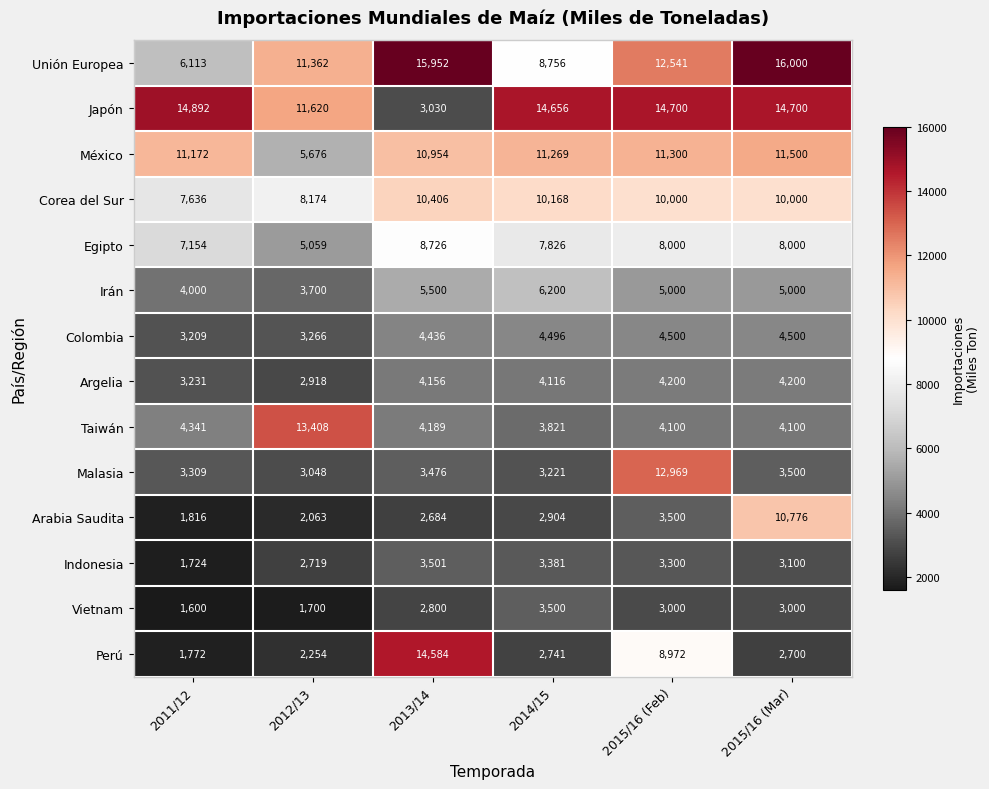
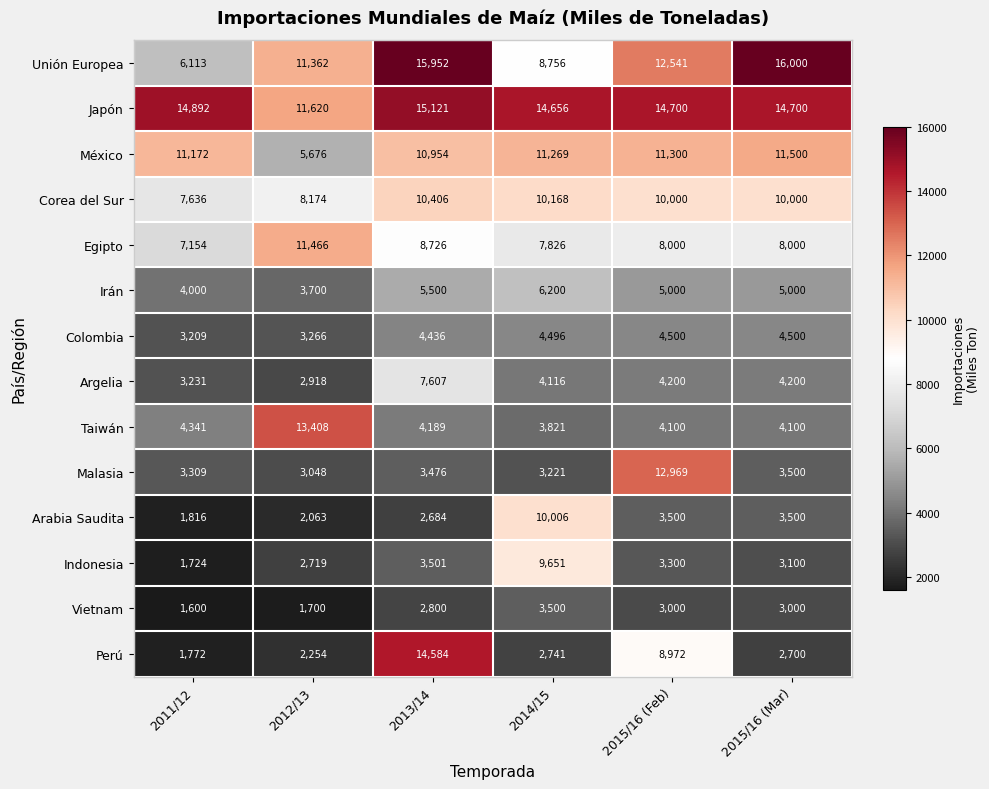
  {
    "Unión Europea": {
      "2011/12": "6,113",
      "2012/13": "11,362",
      "2013/14": "15,952",
      "2014/15": "8,756",
      "2015/16 (Feb)": "12,541",
      "2015/16 (Mar)": "16,000"
    },
    "Japón": {
      "2011/12": "14,892",
      "2012/13": "11,620",
-     "2013/14": "3,030",
+     "2013/14": "15,121",
      "2014/15": "14,656",
      "2015/16 (Feb)": "14,700",
      "2015/16 (Mar)": "14,700"
    },
    "México": {
      "2011/12": "11,172",
      "2012/13": "5,676",
      "2013/14": "10,954",
      "2014/15": "11,269",
      "2015/16 (Feb)": "11,300",
      "2015/16 (Mar)": "11,500"
    },
    "Corea del Sur": {
      "2011/12": "7,636",
      "2012/13": "8,174",
      "2013/14": "10,406",
      "2014/15": "10,168",
      "2015/16 (Feb)": "10,000",
      "2015/16 (Mar)": "10,000"
    },
    "Egipto": {
      "2011/12": "7,154",
-     "2012/13": "5,059",
+     "2012/13": "11,466",
      "2013/14": "8,726",
      "2014/15": "7,826",
      "2015/16 (Feb)": "8,000",
      "2015/16 (Mar)": "8,000"
    },
    "Irán": {
      "2011/12": "4,000",
      "2012/13": "3,700",
      "2013/14": "5,500",
      "2014/15": "6,200",
      "2015/16 (Feb)": "5,000",
      "2015/16 (Mar)": "5,000"
    },
    "Colombia": {
      "2011/12": "3,209",
      "2012/13": "3,266",
      "2013/14": "4,436",
      "2014/15": "4,496",
      "2015/16 (Feb)": "4,500",
      "2015/16 (Mar)": "4,500"
    },
    "Argelia": {
      "2011/12": "3,231",
      "2012/13": "2,918",
-     "2013/14": "4,156",
+     "2013/14": "7,607",
      "2014/15": "4,116",
      "2015/16 (Feb)": "4,200",
      "2015/16 (Mar)": "4,200"
    },
    "Taiwán": {
      "2011/12": "4,341",
      "2012/13": "13,408",
      "2013/14": "4,189",
      "2014/15": "3,821",
      "2015/16 (Feb)": "4,100",
      "2015/16 (Mar)": "4,100"
    },
    "Malasia": {
      "2011/12": "3,309",
      "2012/13": "3,048",
      "2013/14": "3,476",
      "2014/15": "3,221",
      "2015/16 (Feb)": "12,969",
      "2015/16 (Mar)": "3,500"
    },
    "Arabia Saudita": {
      "2011/12": "1,816",
      "2012/13": "2,063",
      "2013/14": "2,684",
-     "2014/15": "2,904",
+     "2014/15": "10,006",
      "2015/16 (Feb)": "3,500",
-     "2015/16 (Mar)": "10,776"
+     "2015/16 (Mar)": "3,500"
    },
    "Indonesia": {
      "2011/12": "1,724",
      "2012/13": "2,719",
      "2013/14": "3,501",
-     "2014/15": "3,381",
+     "2014/15": "9,651",
      "2015/16 (Feb)": "3,300",
      "2015/16 (Mar)": "3,100"
    },
    "Vietnam": {
      "2011/12": "1,600",
      "2012/13": "1,700",
      "2013/14": "2,800",
      "2014/15": "3,500",
      "2015/16 (Feb)": "3,000",
      "2015/16 (Mar)": "3,000"
    },
    "Perú": {
      "2011/12": "1,772",
      "2012/13": "2,254",
      "2013/14": "14,584",
      "2014/15": "2,741",
      "2015/16 (Feb)": "8,972",
      "2015/16 (Mar)": "2,700"
    }
  }
